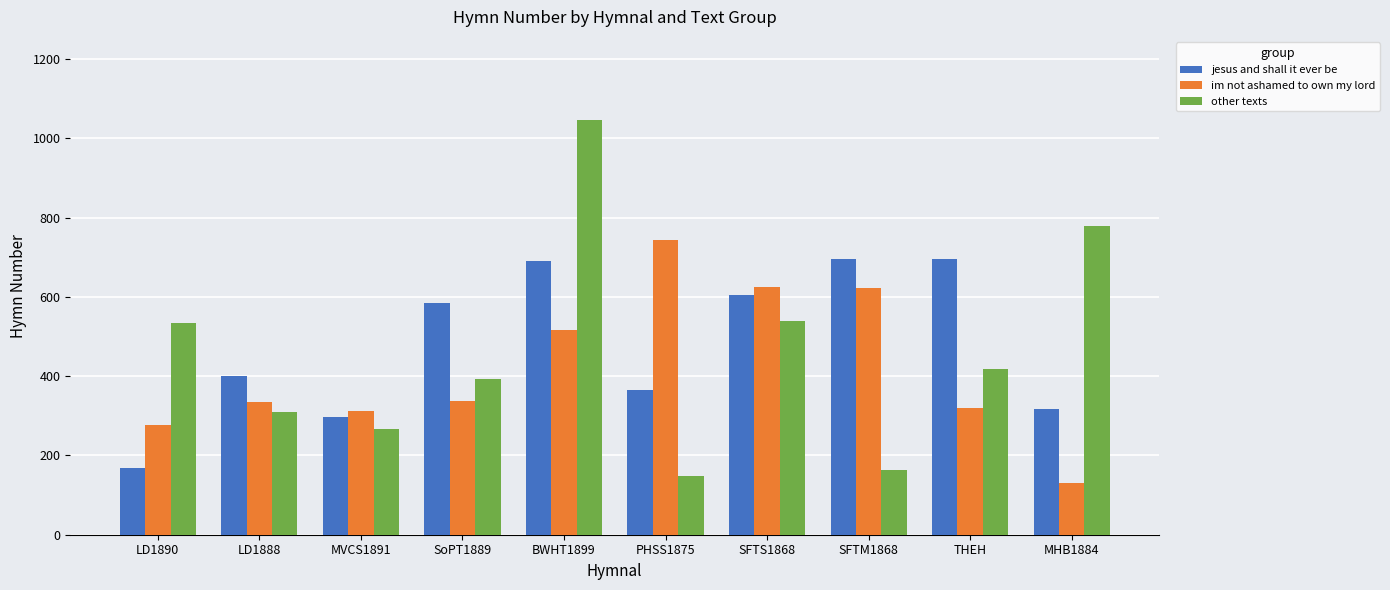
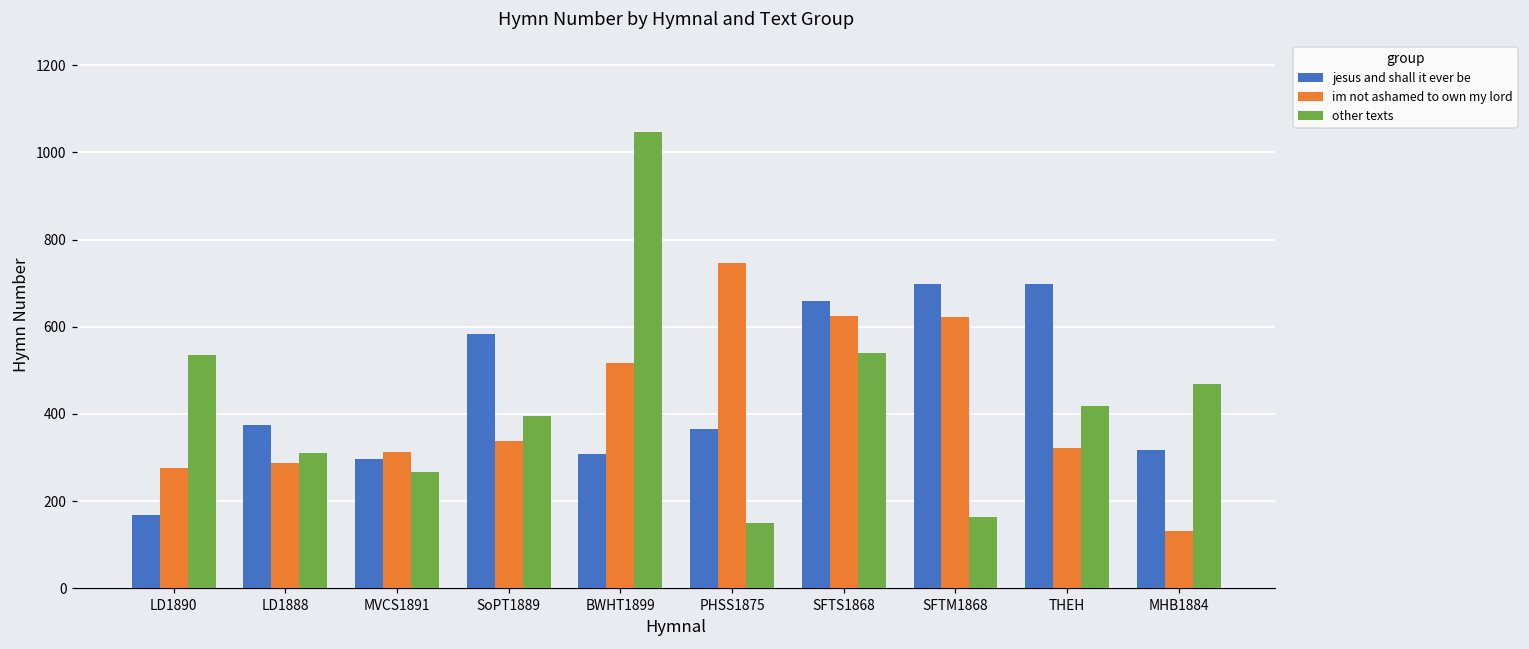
  {
    "jesus and shall it ever be": {
      "LD1890": 170,
-     "LD1888": 400,
+     "LD1888": 370,
      "MVCS1891": 300,
      "SoPT1889": 580,
-     "BWHT1899": 690,
+     "BWHT1899": 310,
      "PHSS1875": 370,
-     "SFTS1868": 600,
+     "SFTS1868": 660,
      "SFTM1868": 700,
      "THEH": 700,
      "MHB1884": 320
    },
    "im not ashamed to own my lord": {
      "LD1890": 280,
-     "LD1888": 340,
+     "LD1888": 290,
      "MVCS1891": 310,
      "SoPT1889": 340,
      "BWHT1899": 520,
      "PHSS1875": 750,
      "SFTS1868": 630,
      "SFTM1868": 620,
      "THEH": 320,
      "MHB1884": 130
    },
    "other texts": {
      "LD1890": 530,
      "LD1888": 310,
      "MVCS1891": 270,
      "SoPT1889": 390,
      "BWHT1899": 1050,
      "PHSS1875": 150,
      "SFTS1868": 540,
      "SFTM1868": 160,
      "THEH": 420,
-     "MHB1884": 780
+     "MHB1884": 470
    }
  }
